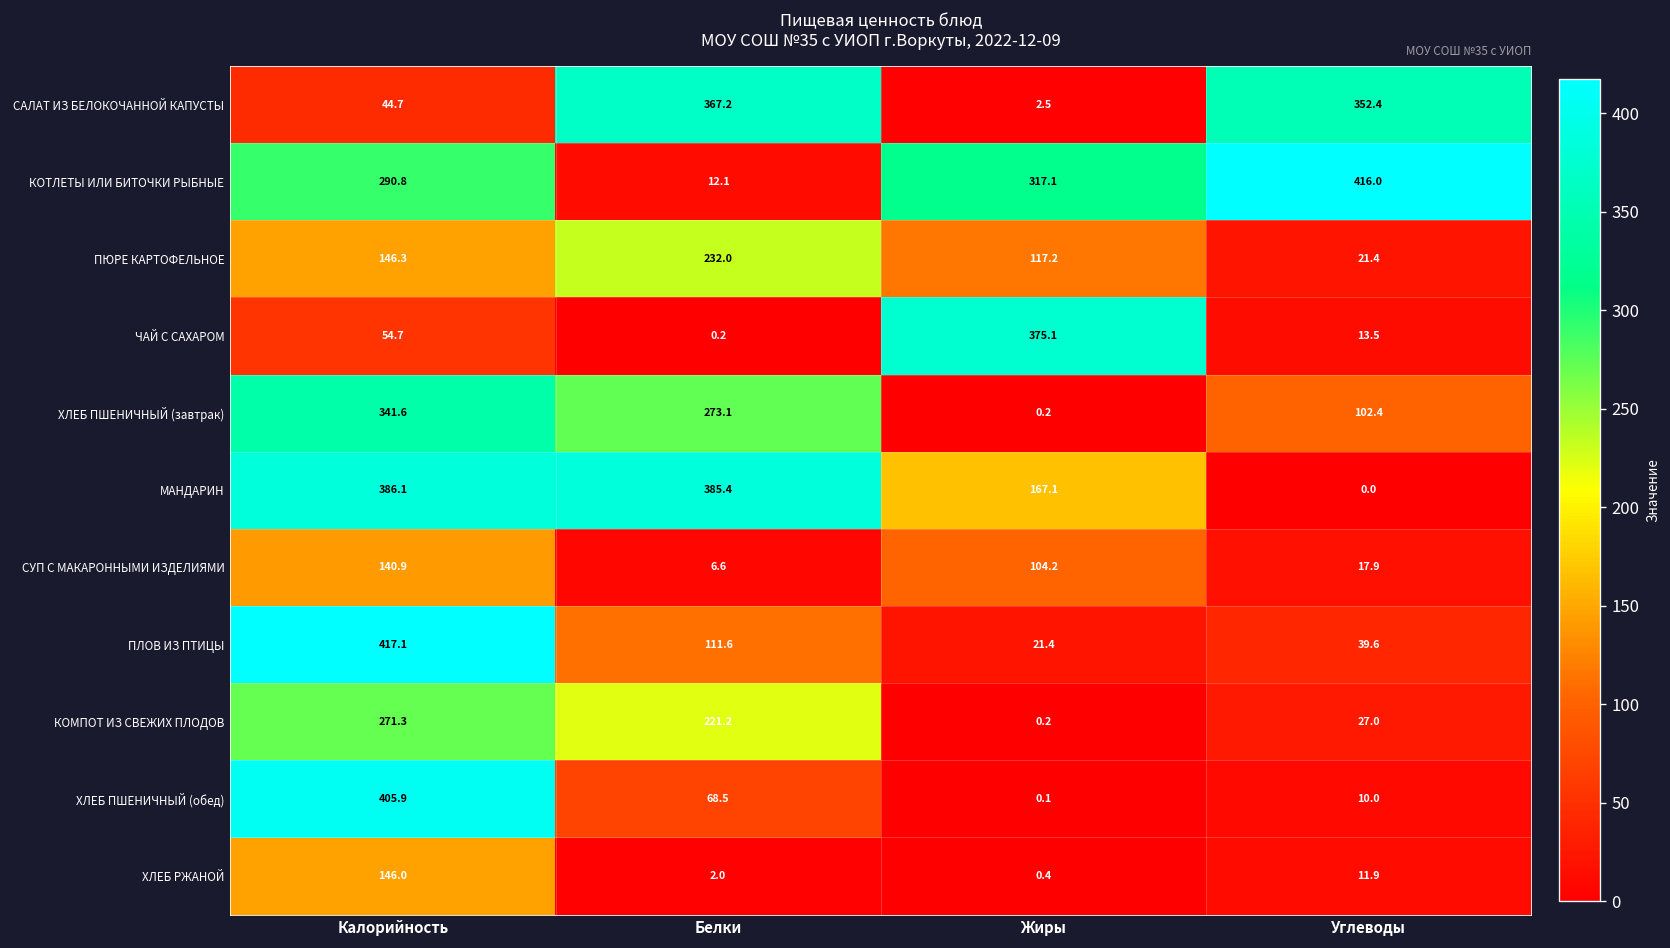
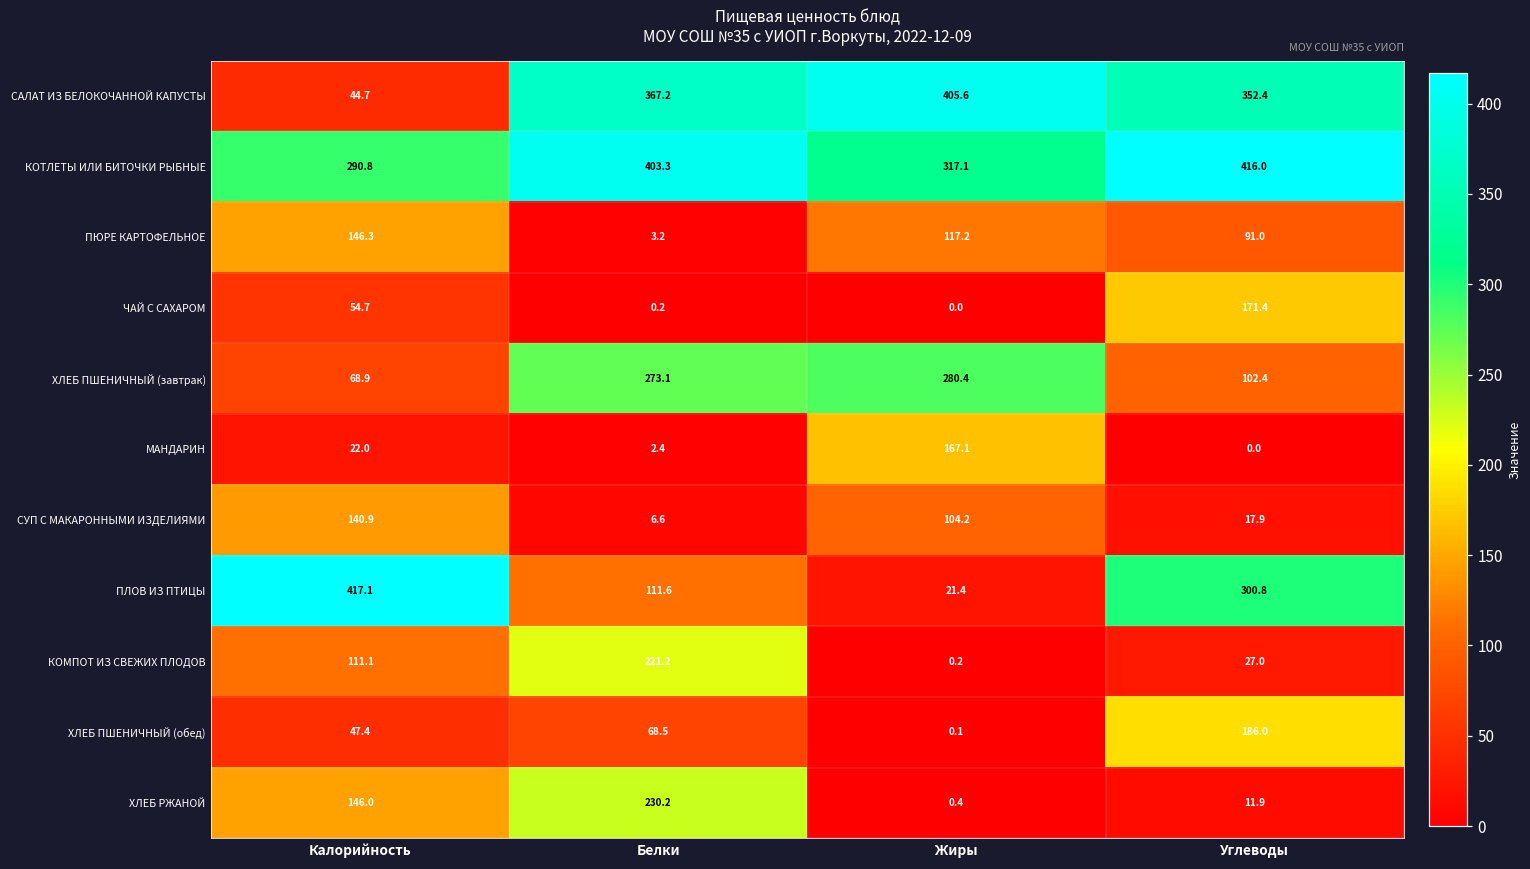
  {
    "САЛАТ ИЗ БЕЛОКОЧАННОЙ КАПУСТЫ": {
      "Калорийность": 44.7,
      "Белки": 367.2,
-     "Жиры": 2.5,
+     "Жиры": 405.6,
      "Углеводы": 352.4
    },
    "КОТЛЕТЫ ИЛИ БИТОЧКИ РЫБНЫЕ": {
      "Калорийность": 290.8,
-     "Белки": 12.1,
+     "Белки": 403.3,
      "Жиры": 317.1,
      "Углеводы": 416.0
    },
    "ПЮРЕ КАРТОФЕЛЬНОЕ": {
      "Калорийность": 146.3,
-     "Белки": 232.0,
+     "Белки": 3.2,
      "Жиры": 117.2,
-     "Углеводы": 21.4
+     "Углеводы": 91.0
    },
    "ЧАЙ С САХАРОМ": {
      "Калорийность": 54.7,
      "Белки": 0.2,
-     "Жиры": 375.1,
-     "Углеводы": 13.5
+     "Жиры": 0.0,
+     "Углеводы": 171.4
    },
    "ХЛЕБ ПШЕНИЧНЫЙ (завтрак)": {
-     "Калорийность": 341.6,
+     "Калорийность": 68.9,
      "Белки": 273.1,
-     "Жиры": 0.2,
+     "Жиры": 280.4,
      "Углеводы": 102.4
    },
    "МАНДАРИН": {
-     "Калорийность": 386.1,
-     "Белки": 385.4,
+     "Калорийность": 22.0,
+     "Белки": 2.4,
      "Жиры": 167.1,
      "Углеводы": 0.0
    },
    "СУП С МАКАРОННЫМИ ИЗДЕЛИЯМИ": {
      "Калорийность": 140.9,
      "Белки": 6.6,
      "Жиры": 104.2,
      "Углеводы": 17.9
    },
    "ПЛОВ ИЗ ПТИЦЫ": {
      "Калорийность": 417.1,
      "Белки": 111.6,
      "Жиры": 21.4,
-     "Углеводы": 39.6
+     "Углеводы": 300.8
    },
    "КОМПОТ ИЗ СВЕЖИХ ПЛОДОВ": {
-     "Калорийность": 271.3,
+     "Калорийность": 111.1,
      "Белки": 221.2,
      "Жиры": 0.2,
      "Углеводы": 27.0
    },
    "ХЛЕБ ПШЕНИЧНЫЙ (обед)": {
-     "Калорийность": 405.9,
+     "Калорийность": 47.4,
      "Белки": 68.5,
      "Жиры": 0.1,
-     "Углеводы": 10.0
+     "Углеводы": 186.0
    },
    "ХЛЕБ РЖАНОЙ": {
      "Калорийность": 146.0,
-     "Белки": 2.0,
+     "Белки": 230.2,
      "Жиры": 0.4,
      "Углеводы": 11.9
    }
  }
